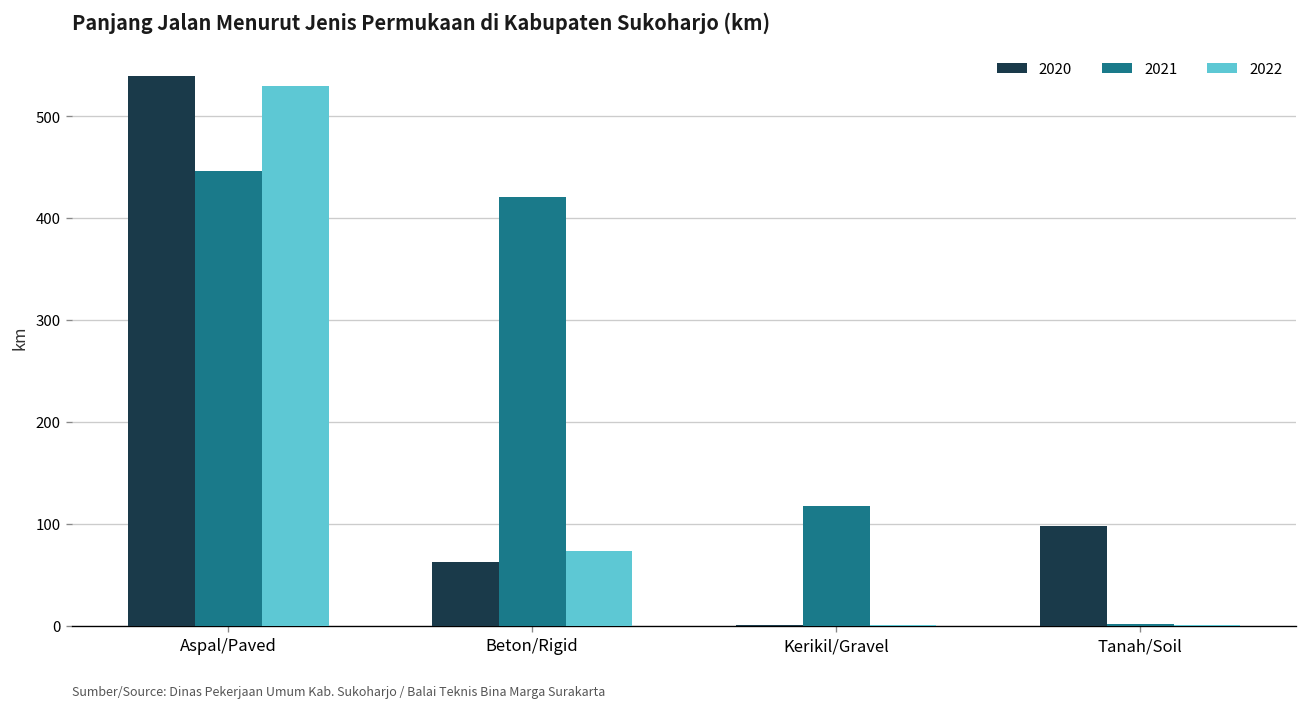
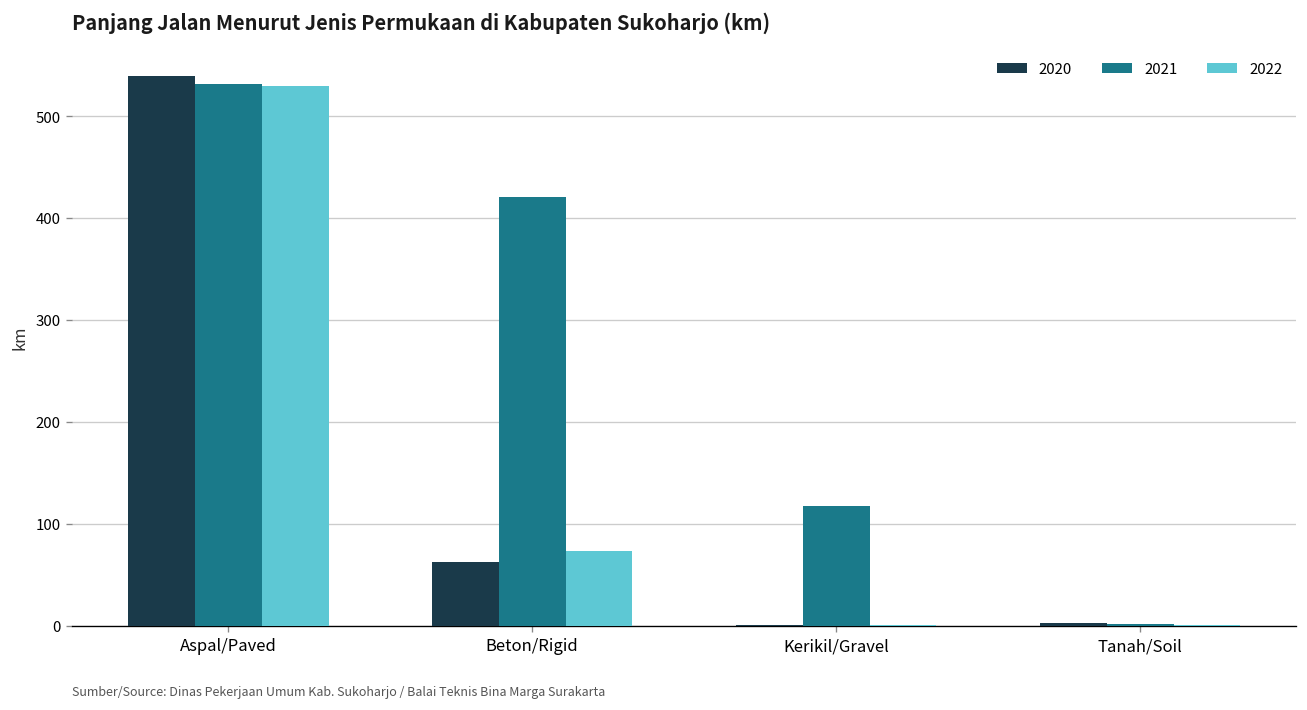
  {
    "2020": {
      "Aspal/Paved": 540,
      "Beton/Rigid": 60,
-     "Tanah/Soil": 100
+     "Tanah/Soil": 0
    },
    "2021": {
-     "Aspal/Paved": 450,
+     "Aspal/Paved": 530,
      "Beton/Rigid": 420,
      "Kerikil/Gravel": 120
    },
    "2022": {
      "Aspal/Paved": 530,
      "Beton/Rigid": 70
    }
  }
